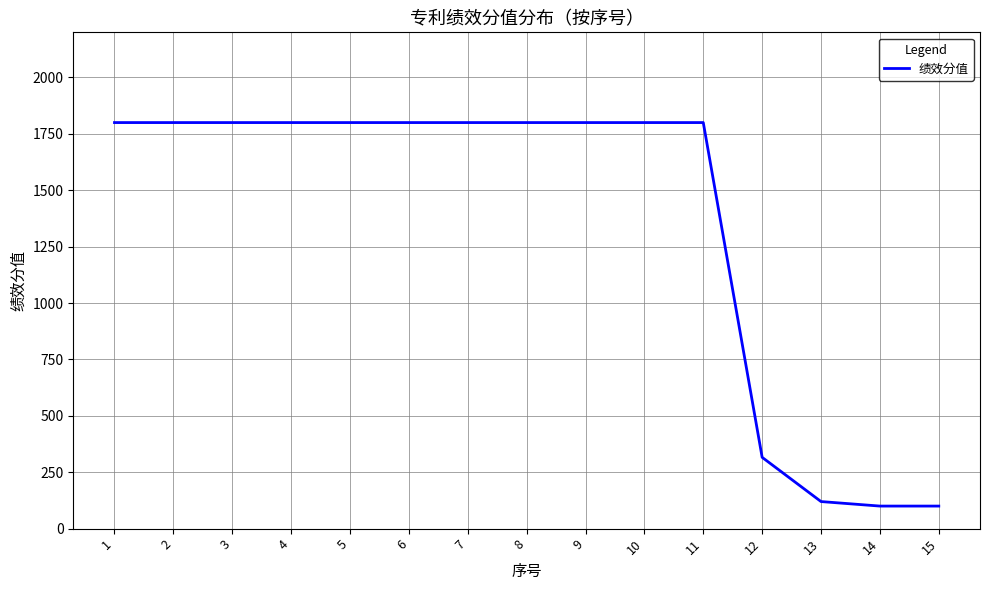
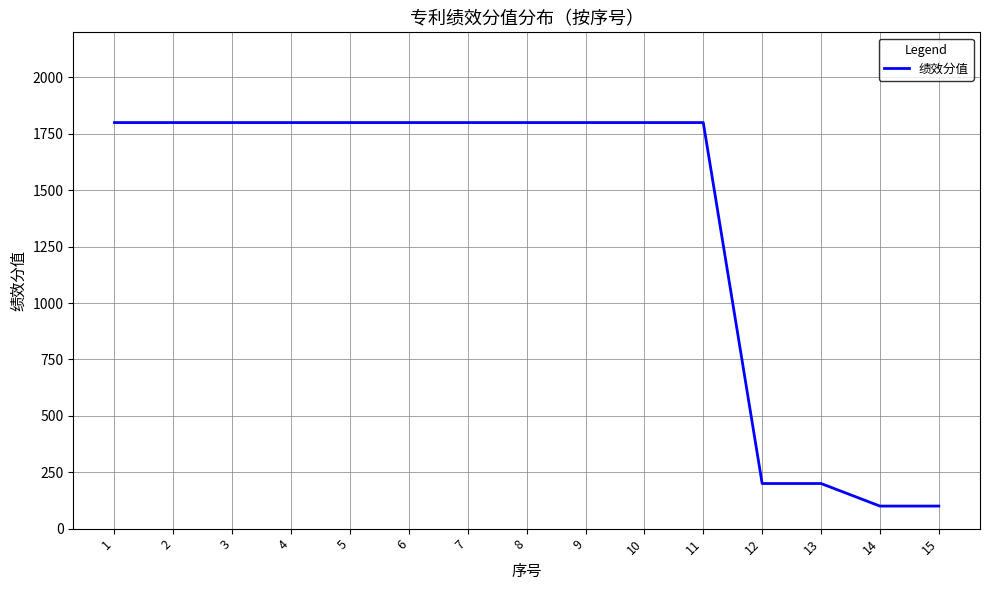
  {
    "1": 1800,
    "2": 1800,
    "3": 1800,
    "4": 1800,
    "5": 1800,
    "6": 1800,
    "7": 1800,
    "8": 1800,
    "9": 1800,
    "10": 1800,
    "11": 1800,
-   "12": 320,
-   "13": 120,
+   "12": 200,
+   "13": 200,
    "14": 100,
    "15": 100
  }
